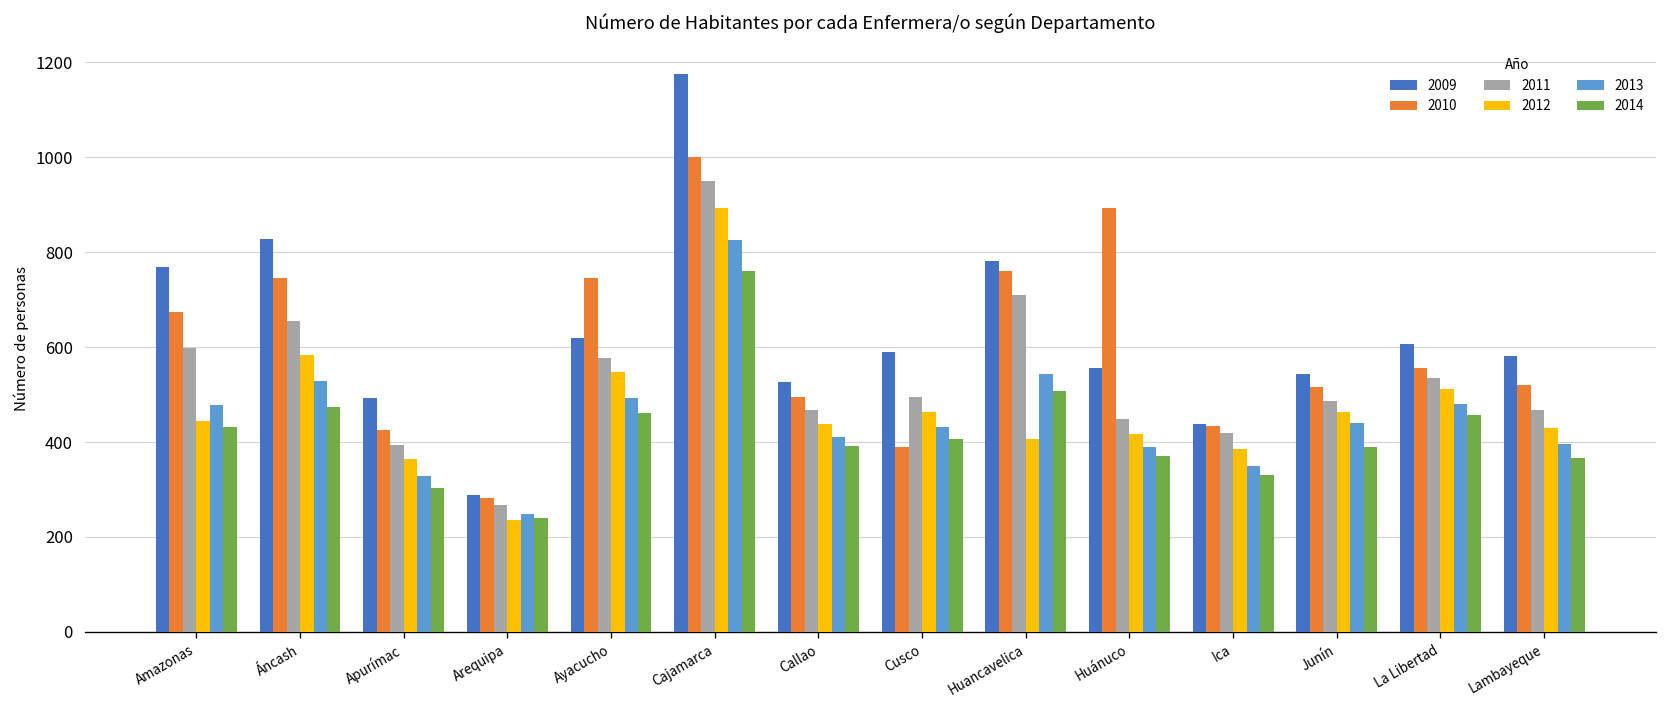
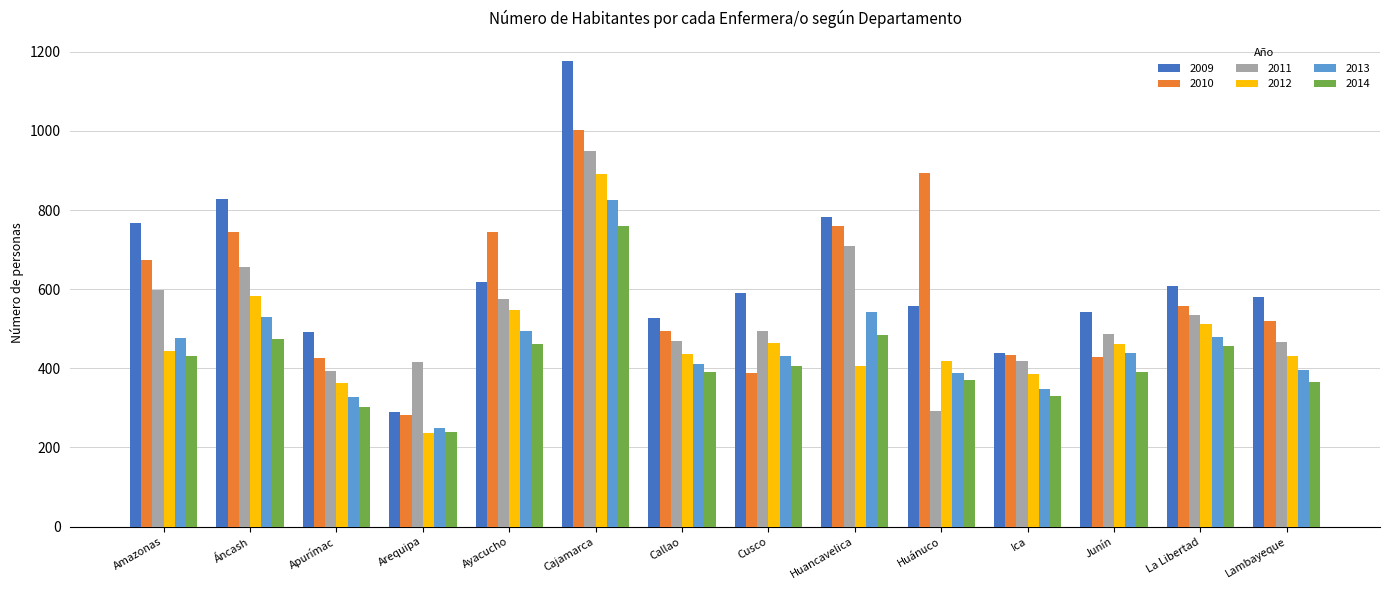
  {
    "2010": {
      "Amazonas": 670,
      "Áncash": 750,
      "Apurímac": 430,
      "Arequipa": 280,
      "Ayacucho": 740,
      "Cajamarca": 1000,
      "Callao": 490,
      "Cusco": 390,
      "Huancavelica": 760,
      "Huánuco": 890,
      "Ica": 430,
-     "Junín": 520,
+     "Junín": 430,
      "La Libertad": 560,
      "Lambayeque": 520
    },
    "2011": {
      "Amazonas": 600,
      "Áncash": 660,
      "Apurímac": 390,
-     "Arequipa": 270,
+     "Arequipa": 420,
      "Ayacucho": 580,
      "Cajamarca": 950,
      "Callao": 470,
      "Cusco": 500,
      "Huancavelica": 710,
-     "Huánuco": 450,
+     "Huánuco": 290,
      "Ica": 420,
      "Junín": 490,
      "La Libertad": 530,
      "Lambayeque": 470
    },
    "2012": {
      "Amazonas": 440,
      "Áncash": 580,
      "Apurímac": 360,
      "Arequipa": 240,
      "Ayacucho": 550,
      "Cajamarca": 890,
      "Callao": 440,
      "Cusco": 460,
      "Huancavelica": 410,
      "Huánuco": 420,
      "Ica": 390,
      "Junín": 460,
      "La Libertad": 510,
      "Lambayeque": 430
    },
    "2014": {
      "Amazonas": 430,
      "Áncash": 470,
      "Apurímac": 300,
      "Arequipa": 240,
      "Ayacucho": 460,
      "Cajamarca": 760,
      "Callao": 390,
      "Cusco": 410,
-     "Huancavelica": 510,
+     "Huancavelica": 490,
      "Huánuco": 370,
      "Ica": 330,
      "Junín": 390,
      "La Libertad": 460,
      "Lambayeque": 370
    }
  }
